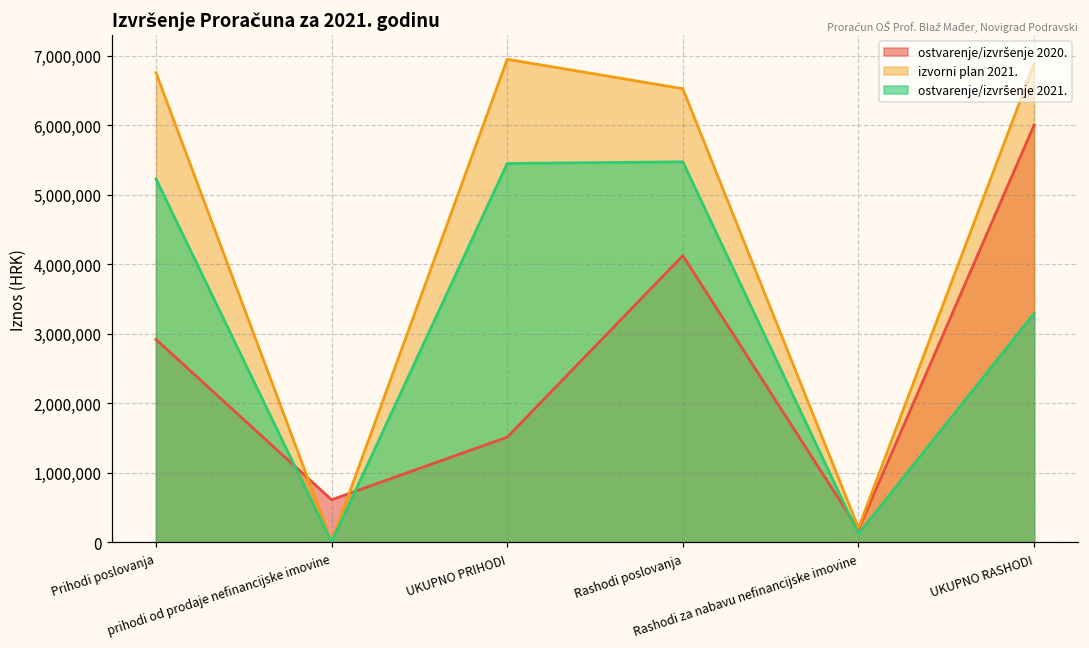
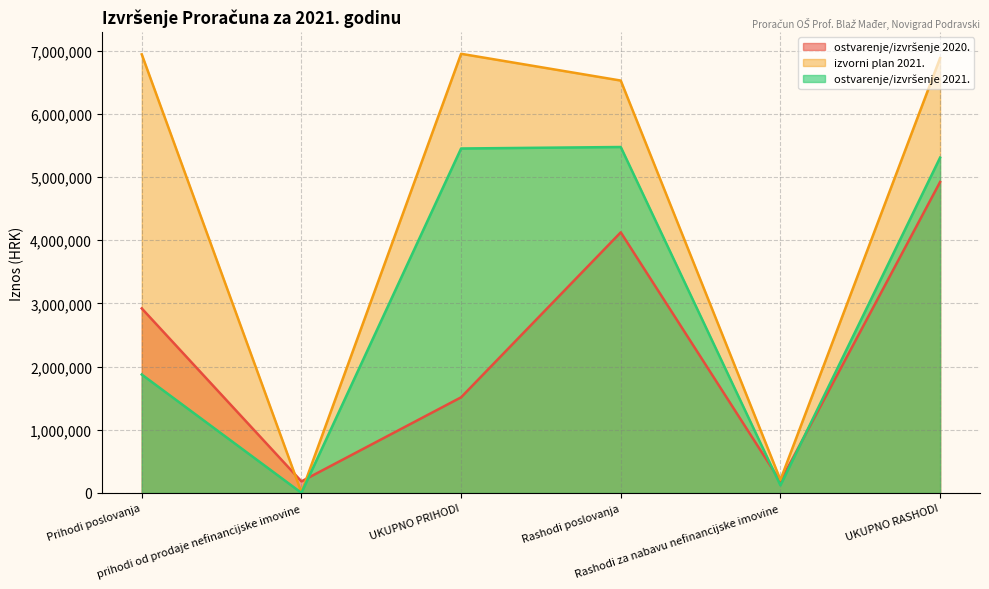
  {
    "ostvarenje/izvršenje 2020.": {
      "Prihodi poslovanja": "2,900,000",
-     "prihodi od prodaje nefinancijske imovine": "600,000",
+     "prihodi od prodaje nefinancijske imovine": "200,000",
      "UKUPNO PRIHODI": "1,500,000",
      "Rashodi poslovanja": "4,100,000",
-     "UKUPNO RASHODI": "6,000,000"
+     "UKUPNO RASHODI": "4,900,000"
    },
    "izvorni plan 2021.": {
-     "Prihodi poslovanja": "6,800,000",
+     "Prihodi poslovanja": "6,900,000",
      "UKUPNO PRIHODI": "6,900,000",
      "Rashodi poslovanja": "6,500,000"
    },
    "ostvarenje/izvršenje 2021.": {
-     "Prihodi poslovanja": "5,200,000",
+     "Prihodi poslovanja": "1,900,000",
      "UKUPNO PRIHODI": "5,500,000",
      "Rashodi poslovanja": "5,500,000",
      "Rashodi za nabavu nefinancijske imovine": "100,000",
-     "UKUPNO RASHODI": "3,300,000"
+     "UKUPNO RASHODI": "5,300,000"
    }
  }
